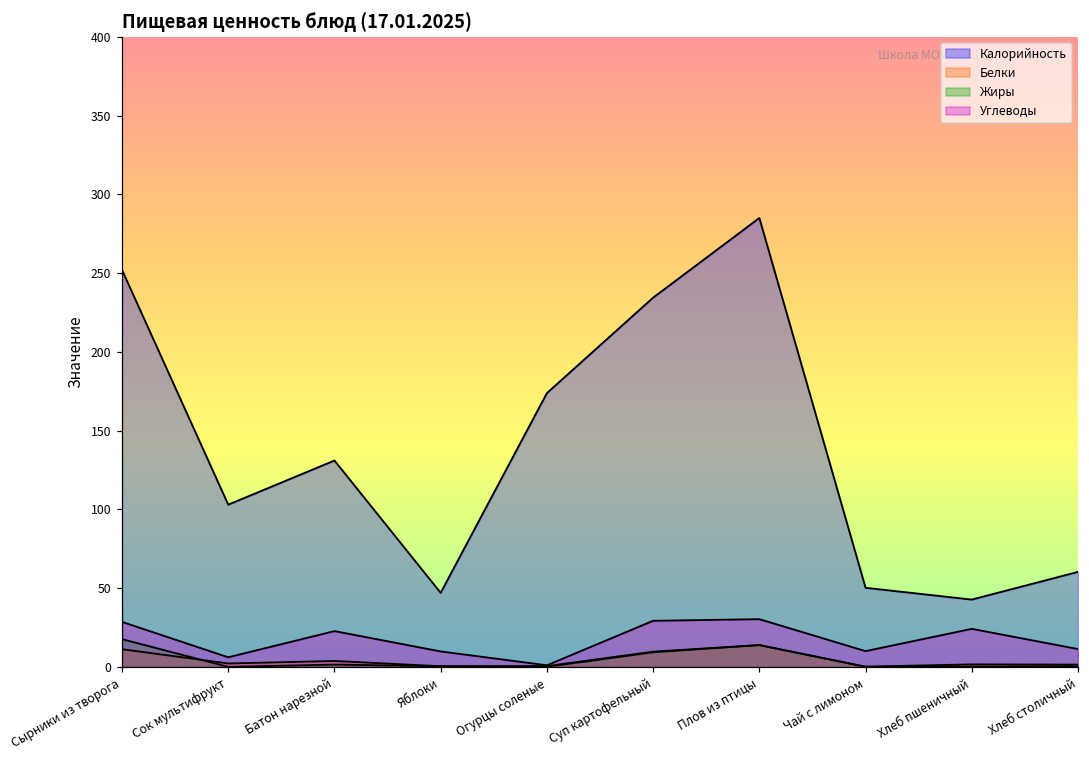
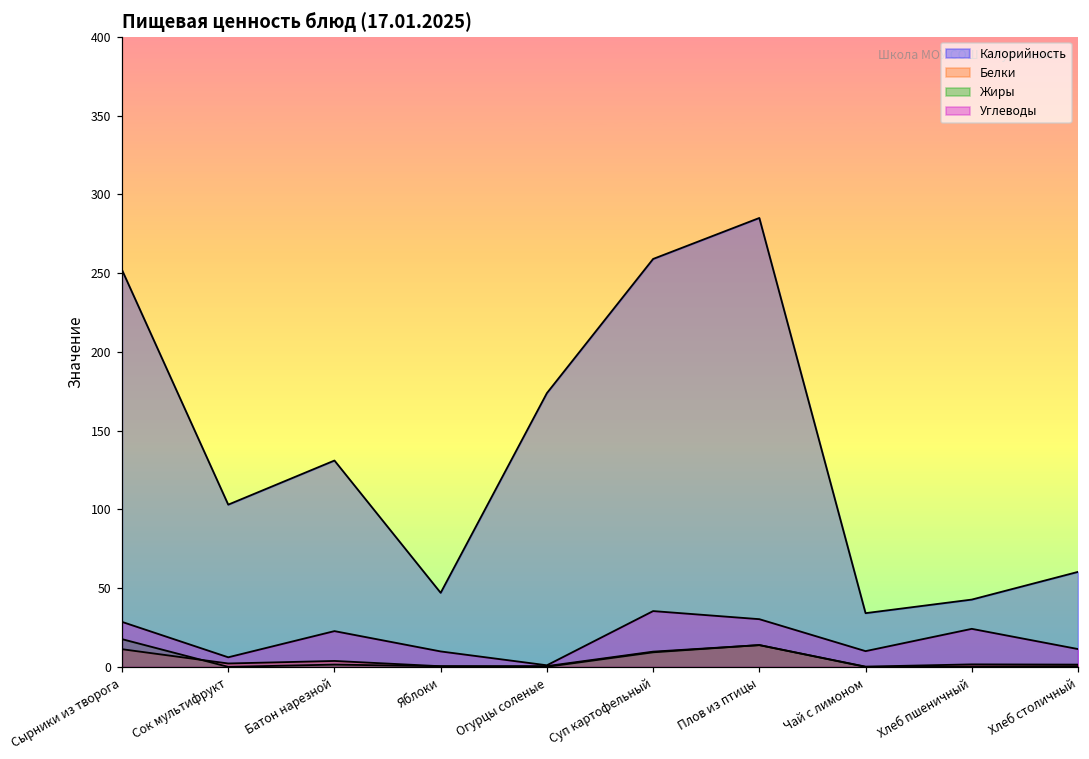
  {
    "Калорийность": {
      "Сырники из творога": 252,
      "Сок мультифрукт": 103,
      "Батон нарезной": 131,
      "Яблоки": 47,
      "Огурцы соленые": 174,
-     "Суп картофельный": 234,
+     "Суп картофельный": 259,
      "Плов из птицы": 285,
-     "Чай с лимоном": 50,
+     "Чай с лимоном": 34,
      "Хлеб пшеничный": 43,
      "Хлеб столичный": 60
    },
    "Белки": {
      "Сырники из творога": 11,
      "Сок мультифрукт": 2,
      "Батон нарезной": 4
    },
    "Жиры": {
      "Сырники из творога": 18,
      "Сок мультифрукт": 0,
      "Батон нарезной": 1
    },
    "Углеводы": {
      "Сырники из творога": 29,
      "Сок мультифрукт": 6,
      "Батон нарезной": 23,
      "Яблоки": 10,
-     "Суп картофельный": 29,
+     "Суп картофельный": 35,
      "Плов из птицы": 30,
      "Чай с лимоном": 10,
      "Хлеб пшеничный": 24,
      "Хлеб столичный": 11
    }
  }
